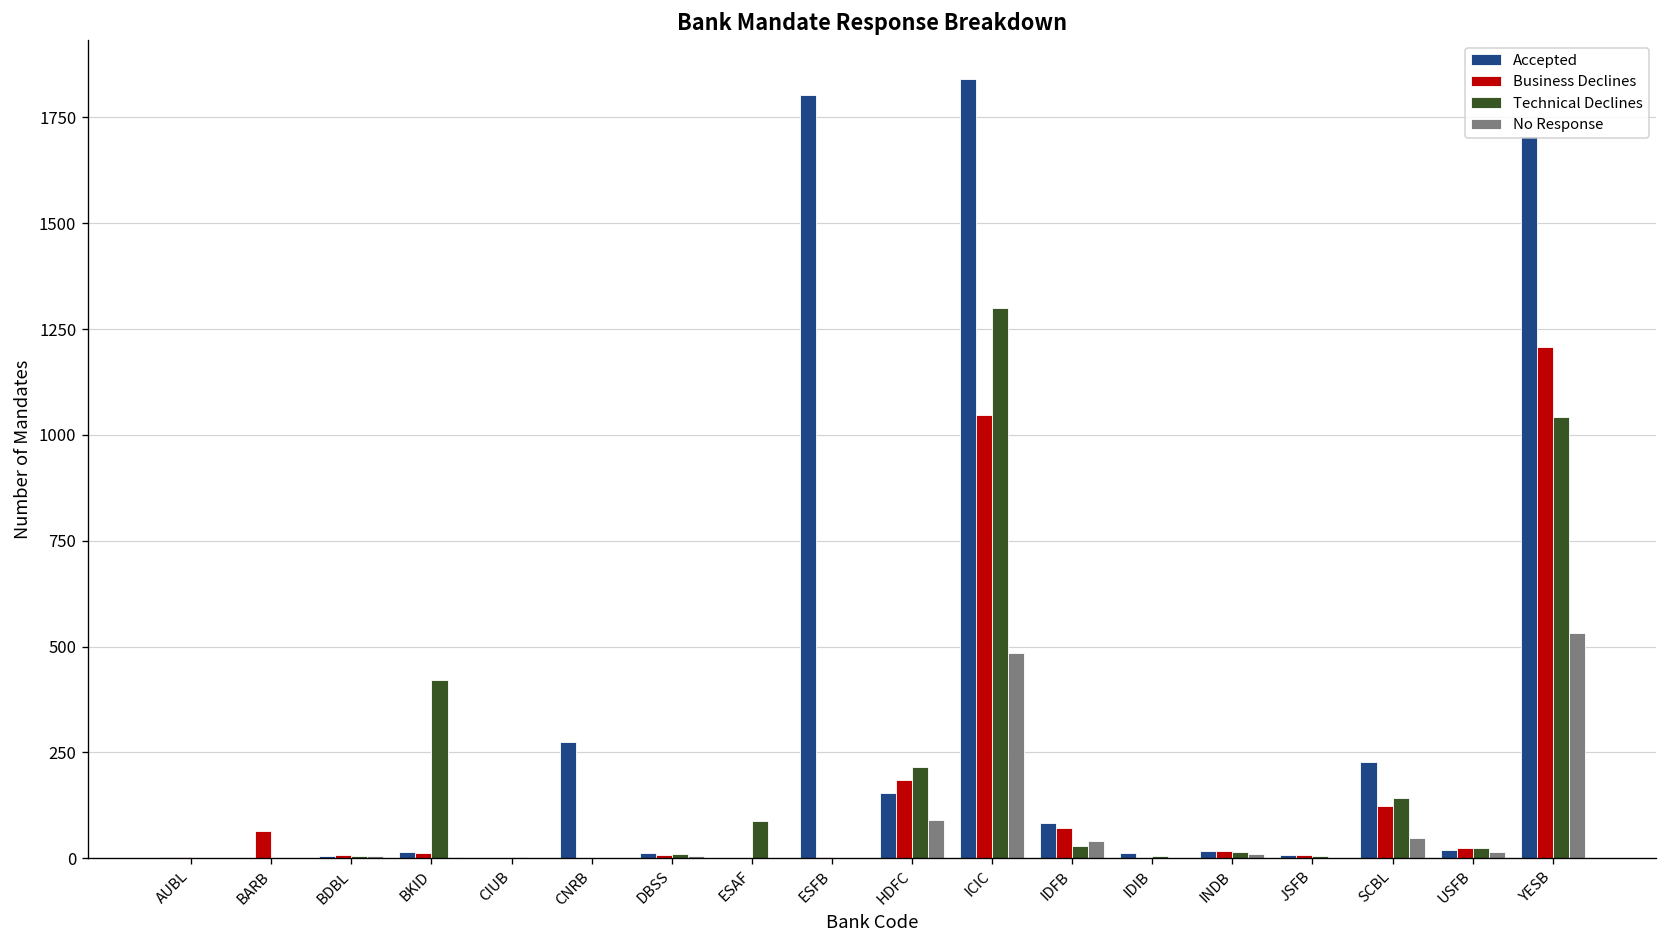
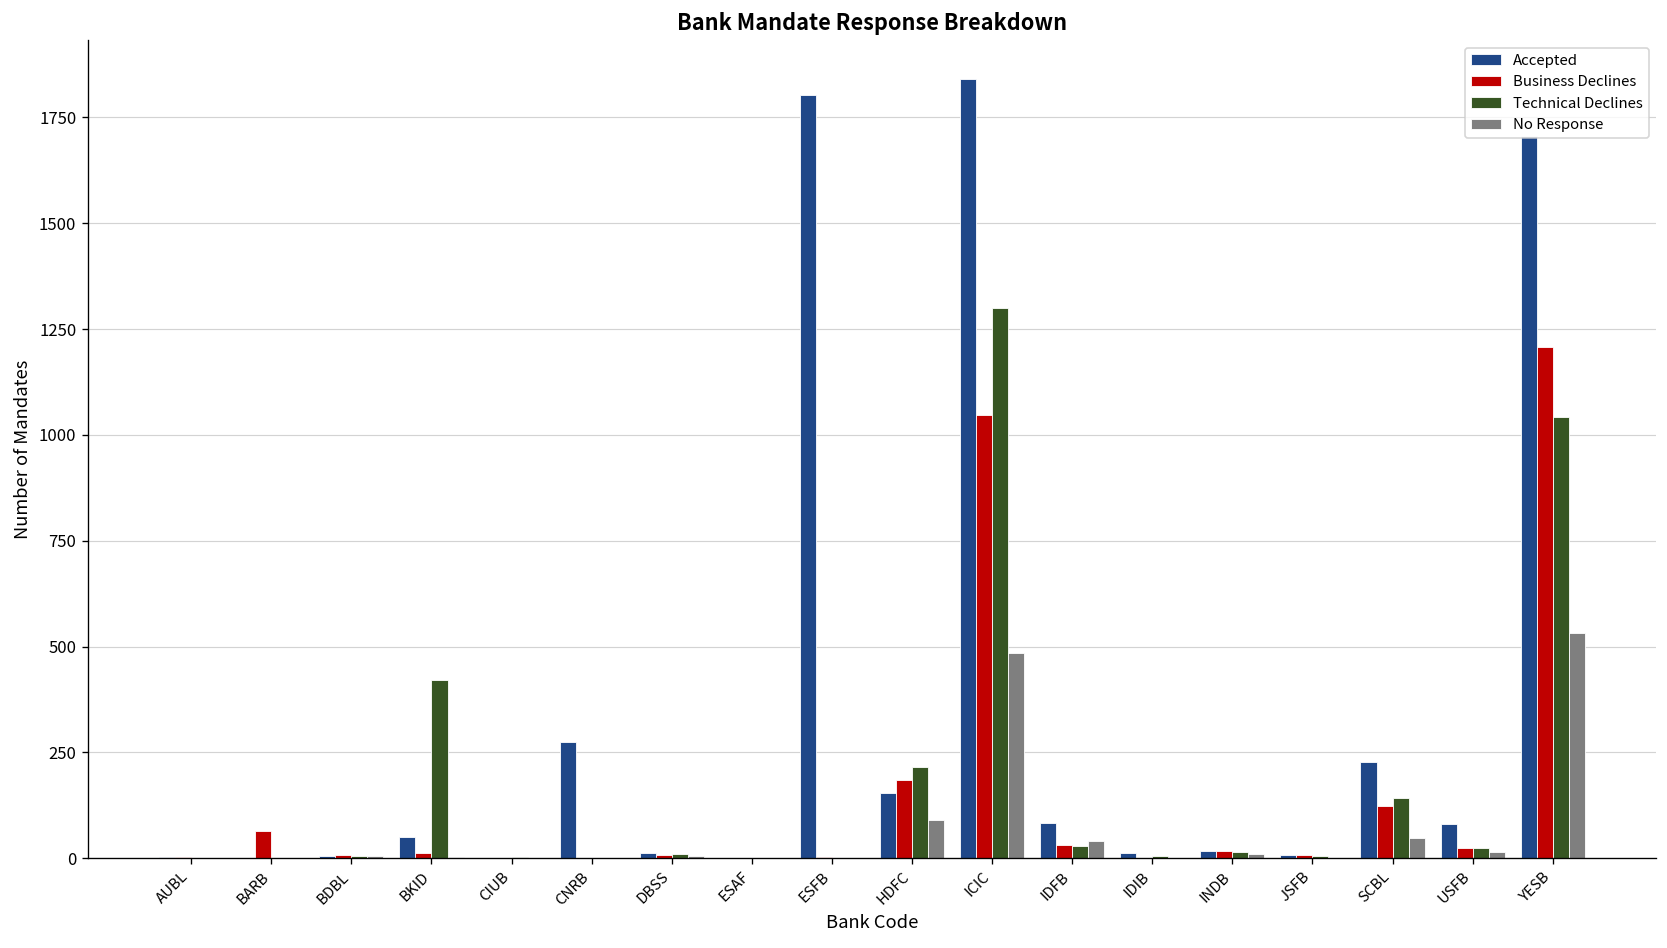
  {
    "Accepted": {
      "BARB": 0,
-     "BKID": 20,
+     "BKID": 50,
      "CNRB": 280,
      "DBSS": 10,
      "ESAF": 0,
      "ESFB": 1800,
      "HDFC": 160,
      "ICIC": 1840,
      "IDFB": 80,
      "IDIB": 10,
      "INDB": 20,
      "SCBL": 230,
-     "USFB": 20
+     "USFB": 80
    },
    "Business Declines": {
      "BARB": 60,
      "BDBL": 10,
      "BKID": 10,
      "CIUB": 0,
      "DBSS": 10,
      "HDFC": 190,
      "ICIC": 1050,
-     "IDFB": 70,
+     "IDFB": 30,
      "IDIB": 0,
      "INDB": 20,
      "SCBL": 120,
      "USFB": 20,
      "YESB": 1210
    },
    "Technical Declines": {
      "BARB": 0,
      "BKID": 420,
      "DBSS": 10,
-     "ESAF": 90,
+     "ESAF": 0,
      "ESFB": 0,
      "HDFC": 220,
      "ICIC": 1300,
      "IDFB": 30,
      "INDB": 20,
      "SCBL": 140,
      "USFB": 20,
      "YESB": 1040
    },
    "No Response": {
      "BARB": 0,
      "CIUB": 0,
      "CNRB": 0,
      "ESAF": 0,
      "ESFB": 0,
      "HDFC": 90,
      "ICIC": 490,
      "IDFB": 40,
      "IDIB": 0,
      "INDB": 10,
      "JSFB": 0,
      "SCBL": 50,
      "USFB": 10,
      "YESB": 530
    }
  }
